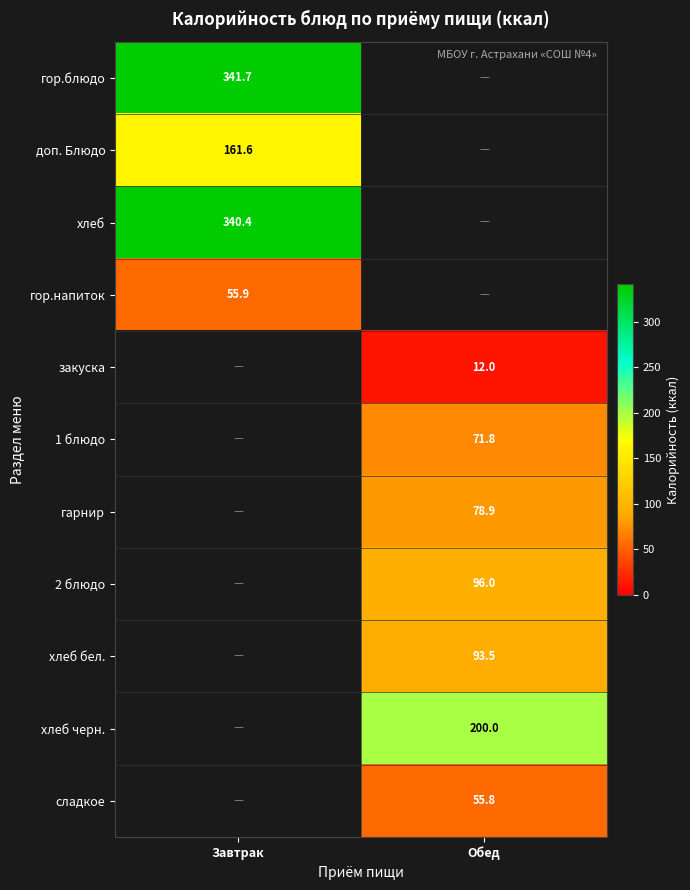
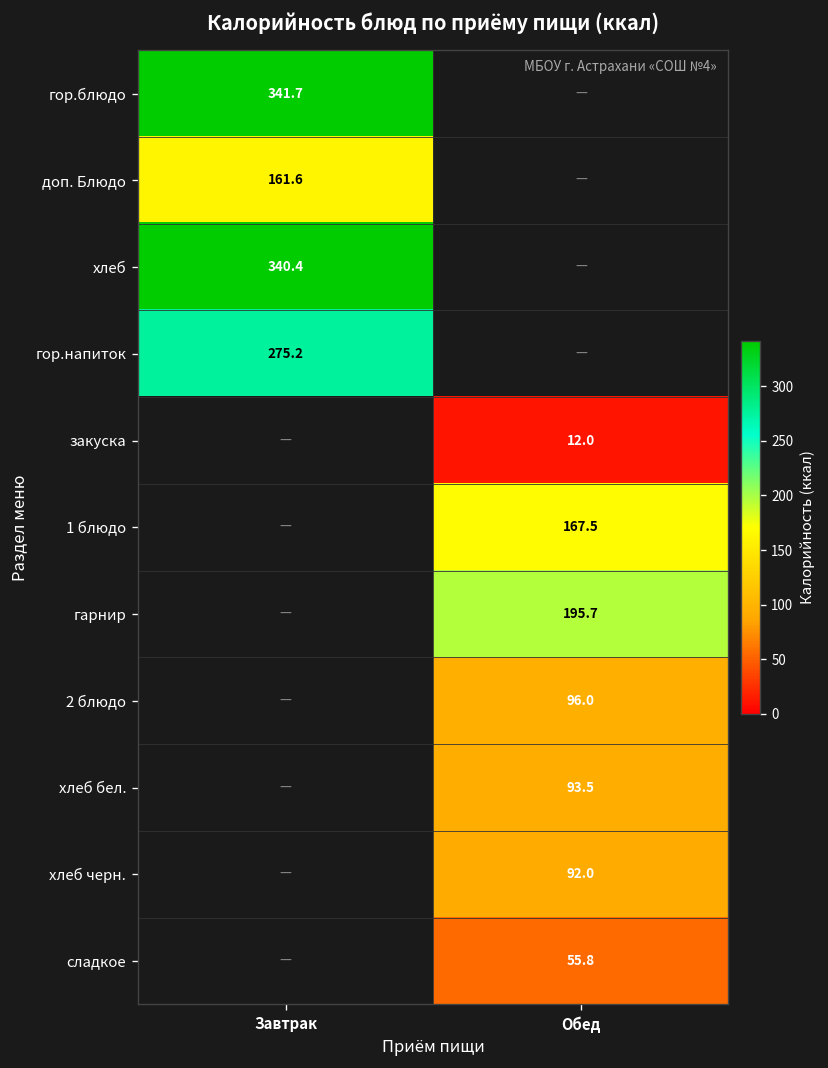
  {
    "гор.блюдо": {
      "Завтрак": 341.7
    },
    "доп. Блюдо": {
      "Завтрак": 161.6
    },
    "хлеб": {
      "Завтрак": 340.4
    },
    "гор.напиток": {
-     "Завтрак": 55.9
+     "Завтрак": 275.2
    },
    "закуска": {
      "Обед": 12.0
    },
    "1 блюдо": {
-     "Обед": 71.8
+     "Обед": 167.5
    },
    "гарнир": {
-     "Обед": 78.9
+     "Обед": 195.7
    },
    "2 блюдо": {
      "Обед": 96.0
    },
    "хлеб бел.": {
      "Обед": 93.5
    },
    "хлеб черн.": {
-     "Обед": 200.0
+     "Обед": 92.0
    },
    "сладкое": {
      "Обед": 55.8
    }
  }
